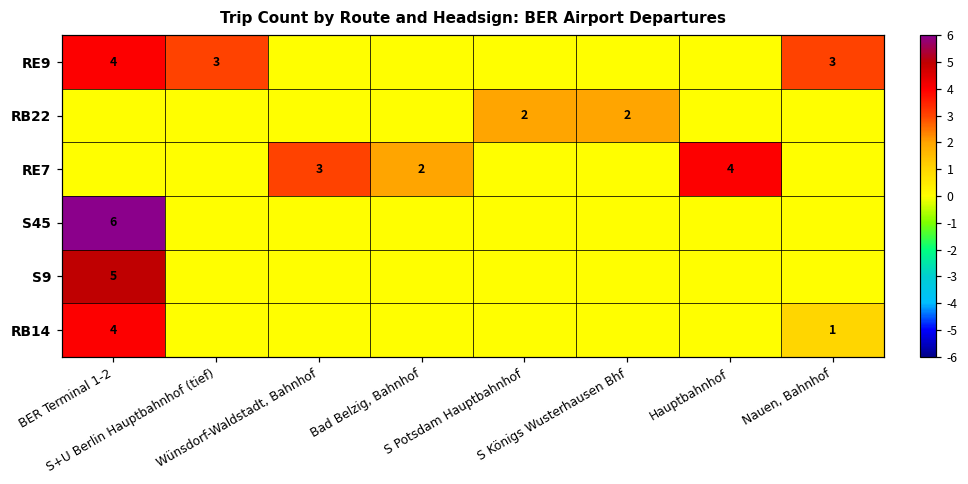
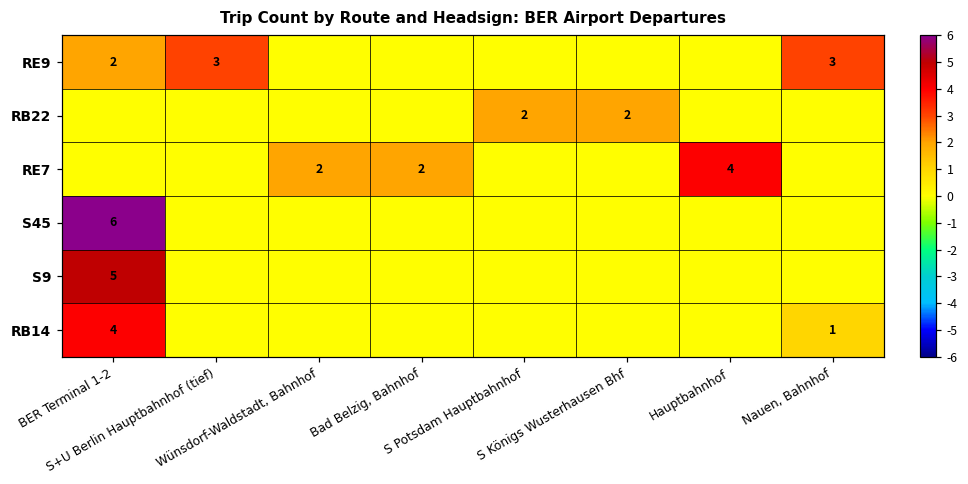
  {
    "RE9": {
-     "BER Terminal 1-2": 4,
+     "BER Terminal 1-2": 2,
      "S+U Berlin Hauptbahnhof (tief)": 3,
      "Nauen, Bahnhof": 3
    },
    "RB22": {
      "S Potsdam Hauptbahnhof": 2,
      "S Königs Wusterhausen Bhf": 2
    },
    "RE7": {
-     "Wünsdorf-Waldstadt, Bahnhof": 3,
+     "Wünsdorf-Waldstadt, Bahnhof": 2,
      "Bad Belzig, Bahnhof": 2,
      "Hauptbahnhof": 4
    },
    "S45": {
      "BER Terminal 1-2": 6
    },
    "S9": {
      "BER Terminal 1-2": 5
    },
    "RB14": {
      "BER Terminal 1-2": 4,
      "Nauen, Bahnhof": 1
    }
  }
